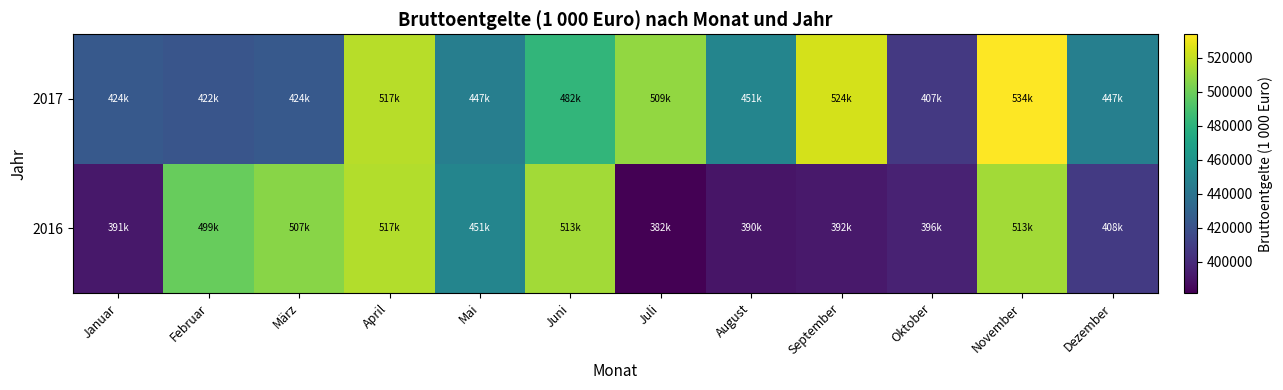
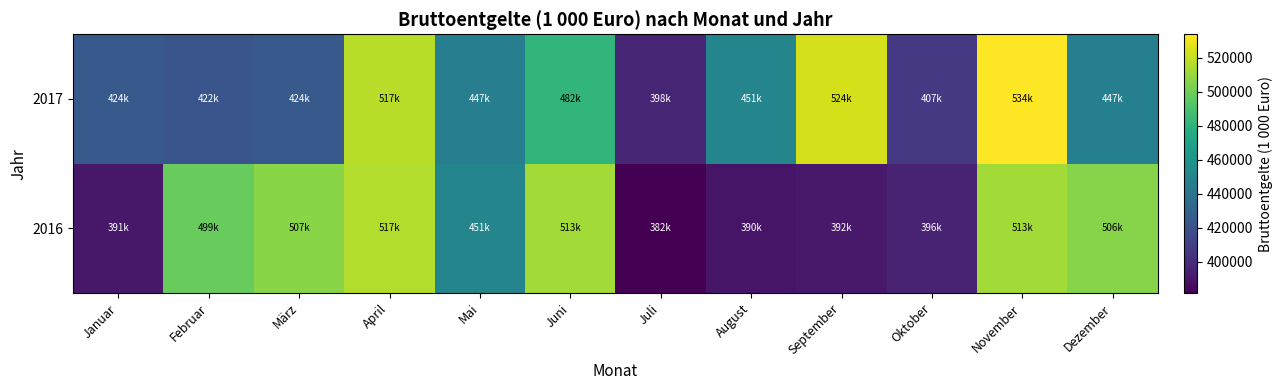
  {
    "2017": {
      "Januar": "424k",
      "Februar": "422k",
      "März": "424k",
      "April": "517k",
      "Mai": "447k",
      "Juni": "482k",
-     "Juli": "509k",
+     "Juli": "398k",
      "August": "451k",
      "September": "524k",
      "Oktober": "407k",
      "November": "534k",
      "Dezember": "447k"
    },
    "2016": {
      "Januar": "391k",
      "Februar": "499k",
      "März": "507k",
      "April": "517k",
      "Mai": "451k",
      "Juni": "513k",
      "Juli": "382k",
      "August": "390k",
      "September": "392k",
      "Oktober": "396k",
      "November": "513k",
-     "Dezember": "408k"
+     "Dezember": "506k"
    }
  }
